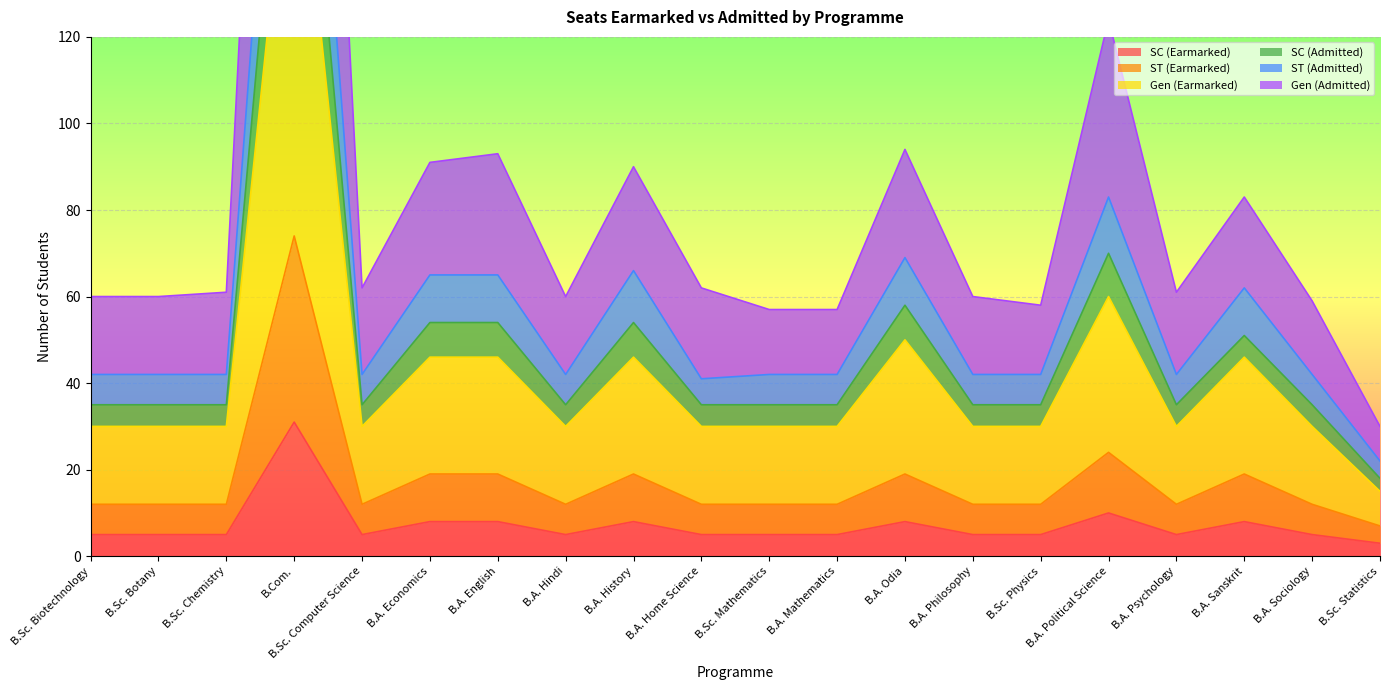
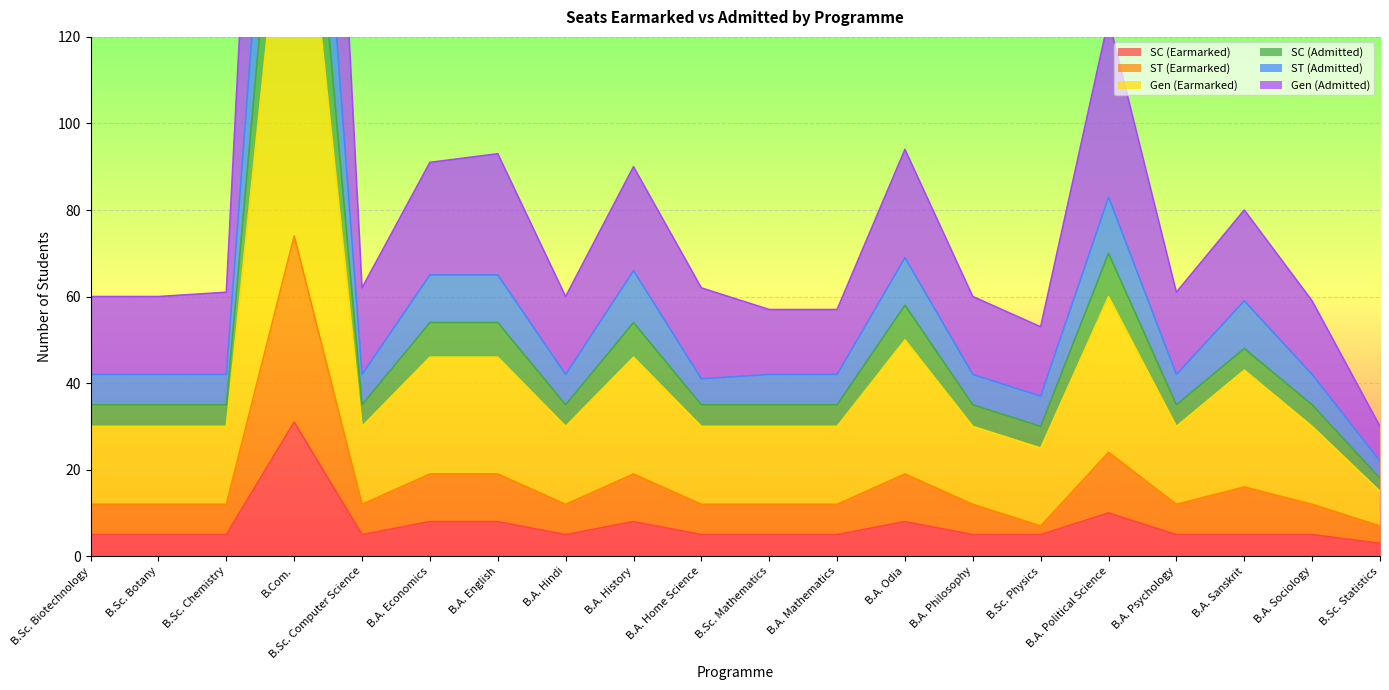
  {
    "SC (Earmarked)": {
      "B.Sc. Biotechnology": 5,
      "B.Sc. Botany": 5,
      "B.Sc. Chemistry": 5,
      "B.Com.": 31,
      "B.Sc. Computer Science": 5,
      "B.A. Economics": 8,
      "B.A. English": 8,
      "B.A. Hindi": 5,
      "B.A. History": 8,
      "B.A. Home Science": 5,
      "B.Sc. Mathematics": 5,
      "B.A. Mathematics": 5,
      "B.A. Odia": 8,
      "B.A. Philosophy": 5,
      "B.Sc. Physics": 5,
      "B.A. Political Science": 10,
      "B.A. Psychology": 5,
-     "B.A. Sanskrit": 8,
+     "B.A. Sanskrit": 5,
      "B.A. Sociology": 5,
      "B.Sc. Statistics": 3
    },
    "ST (Earmarked)": {
      "B.Sc. Biotechnology": 7,
      "B.Sc. Botany": 7,
      "B.Sc. Chemistry": 7,
      "B.Com.": 43,
      "B.Sc. Computer Science": 7,
      "B.A. Economics": 11,
      "B.A. English": 11,
      "B.A. Hindi": 7,
      "B.A. History": 11,
      "B.A. Home Science": 7,
      "B.Sc. Mathematics": 7,
      "B.A. Mathematics": 7,
      "B.A. Odia": 11,
      "B.A. Philosophy": 7,
-     "B.Sc. Physics": 7,
+     "B.Sc. Physics": 2,
      "B.A. Political Science": 14,
      "B.A. Psychology": 7,
      "B.A. Sanskrit": 11,
      "B.A. Sociology": 7,
      "B.Sc. Statistics": 4
    },
    "Gen (Earmarked)": {
      "B.Sc. Biotechnology": 18,
      "B.Sc. Botany": 18,
      "B.Sc. Chemistry": 18,
      "B.Sc. Computer Science": 18,
      "B.A. Economics": 27,
      "B.A. English": 27,
      "B.A. Hindi": 18,
      "B.A. History": 27,
      "B.A. Home Science": 18,
      "B.Sc. Mathematics": 18,
      "B.A. Mathematics": 18,
      "B.A. Odia": 31,
      "B.A. Philosophy": 18,
      "B.Sc. Physics": 18,
      "B.A. Political Science": 36,
      "B.A. Psychology": 18,
      "B.A. Sanskrit": 27,
      "B.A. Sociology": 18,
      "B.Sc. Statistics": 8
    },
    "SC (Admitted)": {
      "B.Sc. Biotechnology": 5,
      "B.Sc. Botany": 5,
      "B.Sc. Chemistry": 5,
      "B.Sc. Computer Science": 5,
      "B.A. Economics": 8,
      "B.A. English": 8,
      "B.A. Hindi": 5,
      "B.A. History": 8,
      "B.A. Home Science": 5,
      "B.Sc. Mathematics": 5,
      "B.A. Mathematics": 5,
      "B.A. Odia": 8,
      "B.A. Philosophy": 5,
      "B.Sc. Physics": 5,
      "B.A. Political Science": 10,
      "B.A. Psychology": 5,
      "B.A. Sanskrit": 5,
      "B.A. Sociology": 5,
      "B.Sc. Statistics": 3
    },
    "ST (Admitted)": {
      "B.Sc. Biotechnology": 7,
      "B.Sc. Botany": 7,
      "B.Sc. Chemistry": 7,
      "B.Sc. Computer Science": 7,
      "B.A. Economics": 11,
      "B.A. English": 11,
      "B.A. Hindi": 7,
      "B.A. History": 12,
      "B.A. Home Science": 6,
      "B.Sc. Mathematics": 7,
      "B.A. Mathematics": 7,
      "B.A. Odia": 11,
      "B.A. Philosophy": 7,
      "B.Sc. Physics": 7,
      "B.A. Political Science": 13,
      "B.A. Psychology": 7,
      "B.A. Sanskrit": 11,
      "B.A. Sociology": 7,
      "B.Sc. Statistics": 4
    },
    "Gen (Admitted)": {
      "B.Sc. Biotechnology": 18,
      "B.Sc. Botany": 18,
      "B.Sc. Chemistry": 19,
      "B.Sc. Computer Science": 20,
      "B.A. Economics": 26,
      "B.A. English": 28,
      "B.A. Hindi": 18,
      "B.A. History": 24,
      "B.A. Home Science": 21,
      "B.Sc. Mathematics": 15,
      "B.A. Mathematics": 15,
      "B.A. Odia": 25,
      "B.A. Philosophy": 18,
      "B.Sc. Physics": 16,
      "B.A. Psychology": 19,
      "B.A. Sanskrit": 21,
      "B.A. Sociology": 17,
      "B.Sc. Statistics": 8
    }
  }
